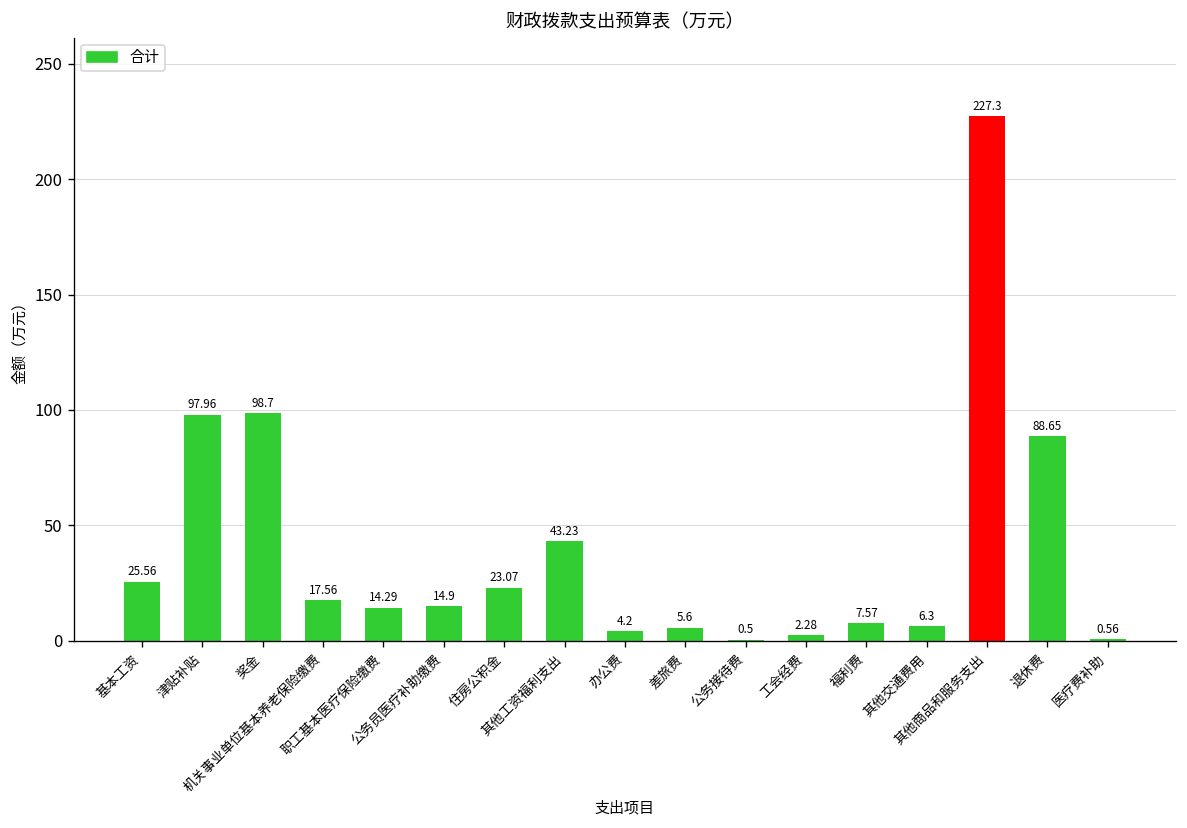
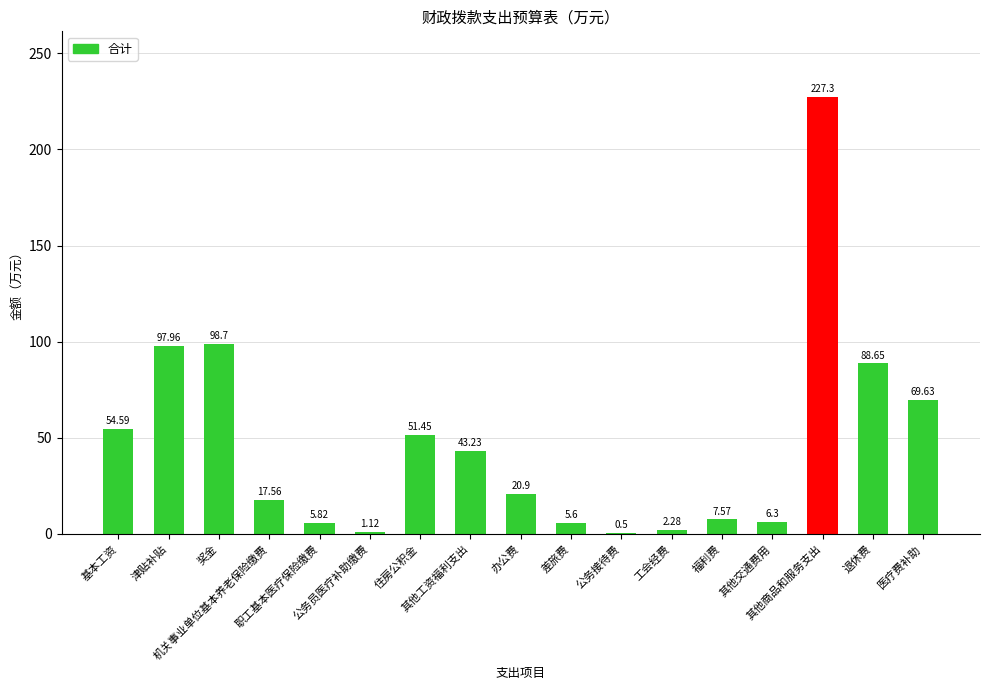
  {
-   "基本工资": 25.56,
+   "基本工资": 54.59,
    "津贴补贴": 97.96,
    "奖金": 98.7,
    "机关事业单位基本养老保险缴费": 17.56,
-   "职工基本医疗保险缴费": 14.29,
-   "公务员医疗补助缴费": 14.9,
-   "住房公积金": 23.07,
+   "职工基本医疗保险缴费": 5.82,
+   "公务员医疗补助缴费": 1.12,
+   "住房公积金": 51.45,
    "其他工资福利支出": 43.23,
-   "办公费": 4.2,
+   "办公费": 20.9,
    "差旅费": 5.6,
    "公务接待费": 0.5,
    "工会经费": 2.28,
    "福利费": 7.57,
    "其他交通费用": 6.3,
    "其他商品和服务支出": 227.3,
    "退休费": 88.65,
-   "医疗费补助": 0.56
+   "医疗费补助": 69.63
  }
